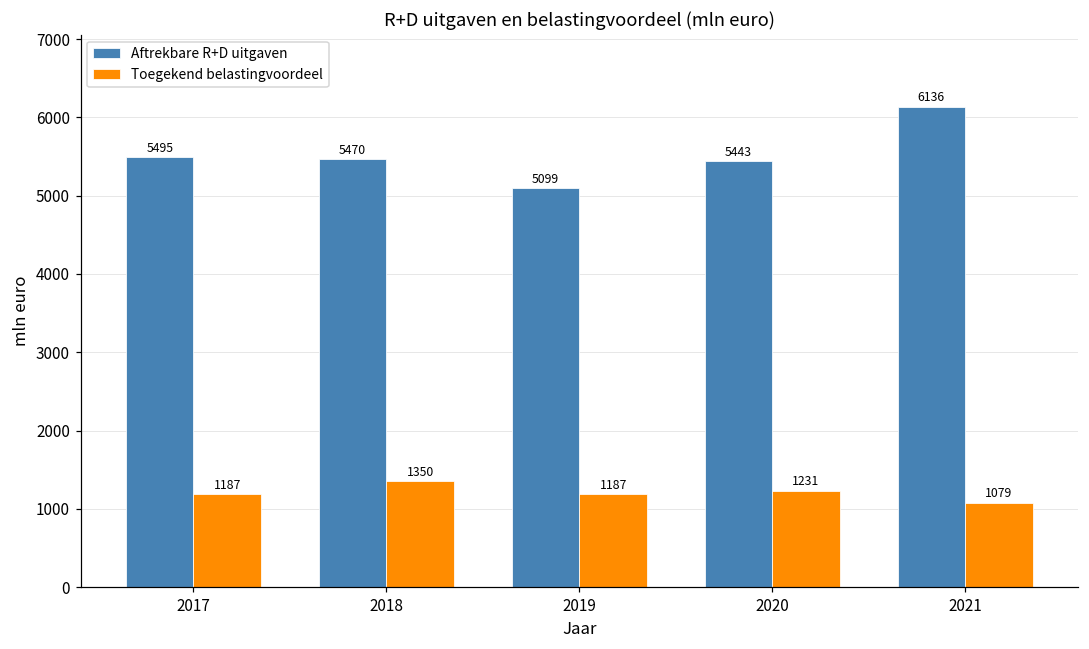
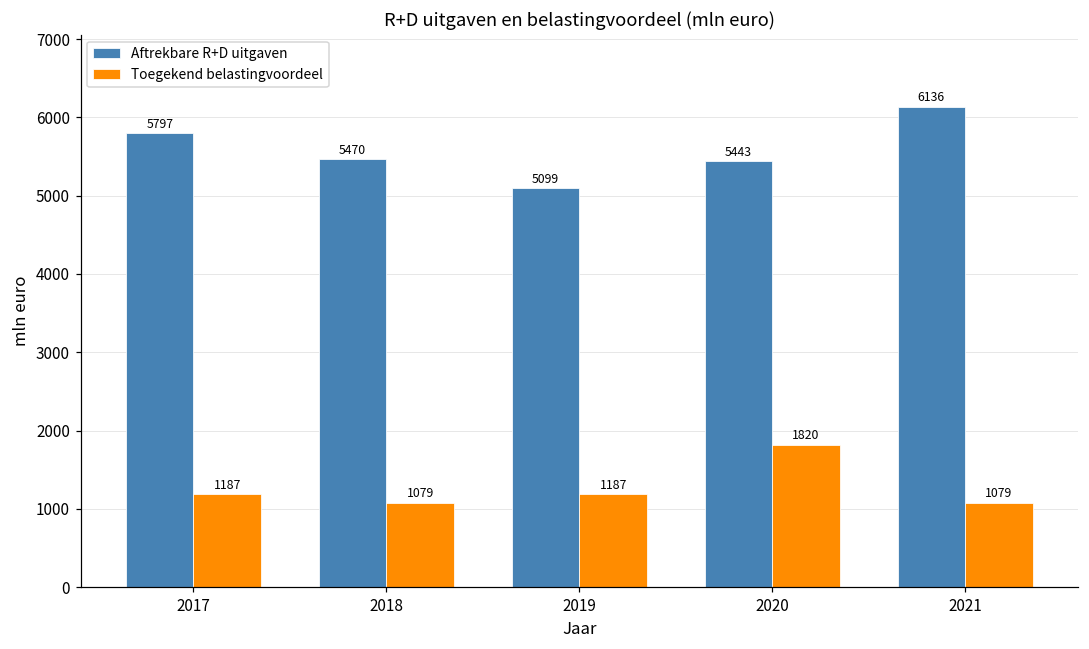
  {
    "Aftrekbare R+D uitgaven": {
-     "2017": 5495,
+     "2017": 5797,
      "2018": 5470,
      "2019": 5099,
      "2020": 5443,
      "2021": 6136
    },
    "Toegekend belastingvoordeel": {
      "2017": 1187,
-     "2018": 1350,
+     "2018": 1079,
      "2019": 1187,
-     "2020": 1231,
+     "2020": 1820,
      "2021": 1079
    }
  }
